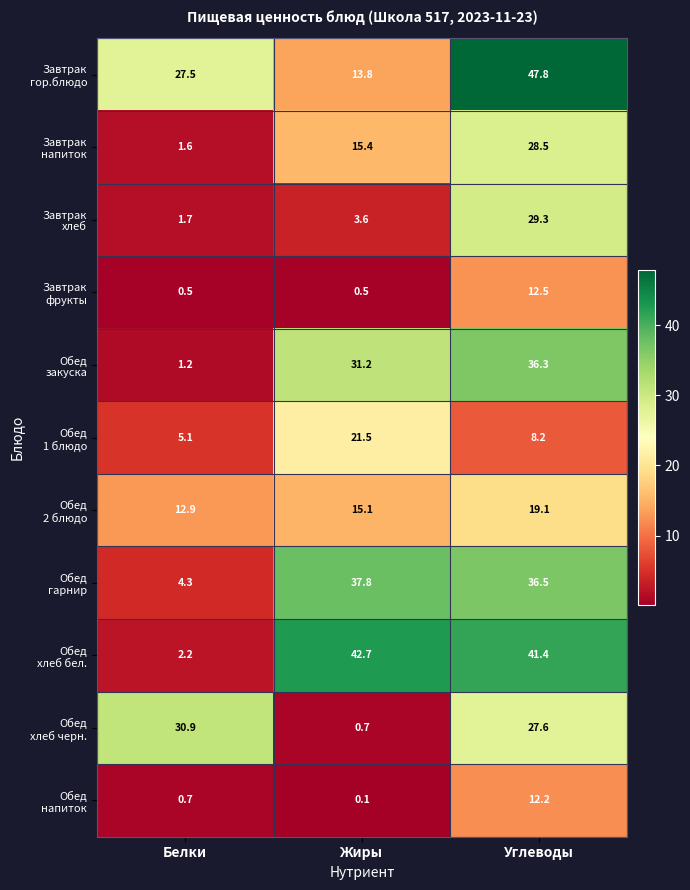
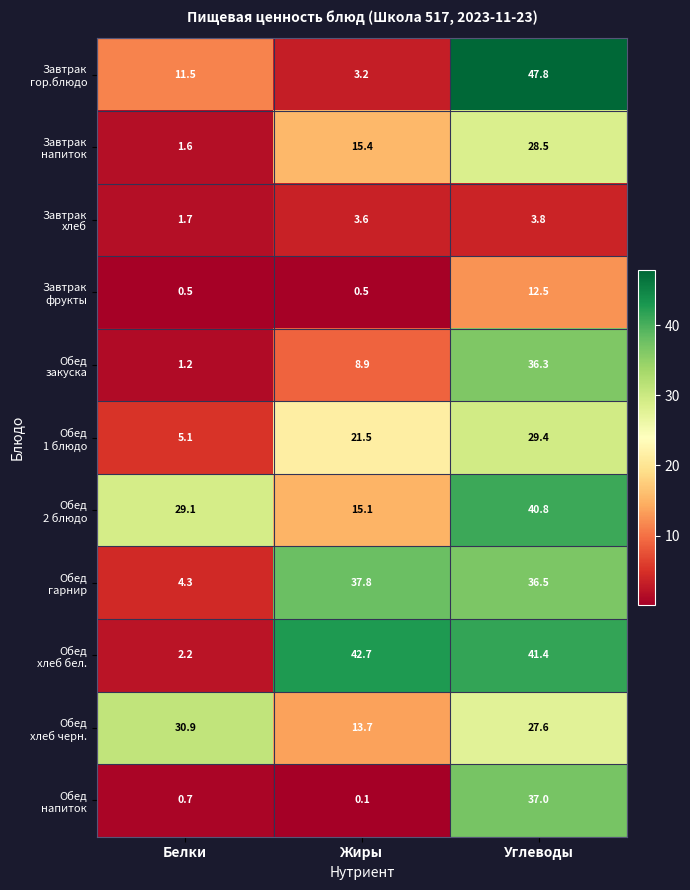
  {
    "Завтрак гор.блюдо": {
-     "Белки": 27.5,
-     "Жиры": 13.8,
+     "Белки": 11.5,
+     "Жиры": 3.2,
      "Углеводы": 47.8
    },
    "Завтрак напиток": {
      "Белки": 1.6,
      "Жиры": 15.4,
      "Углеводы": 28.5
    },
    "Завтрак хлеб": {
      "Белки": 1.7,
      "Жиры": 3.6,
-     "Углеводы": 29.3
+     "Углеводы": 3.8
    },
    "Завтрак фрукты": {
      "Белки": 0.5,
      "Жиры": 0.5,
      "Углеводы": 12.5
    },
    "Обед закуска": {
      "Белки": 1.2,
-     "Жиры": 31.2,
+     "Жиры": 8.9,
      "Углеводы": 36.3
    },
    "Обед 1 блюдо": {
      "Белки": 5.1,
      "Жиры": 21.5,
-     "Углеводы": 8.2
+     "Углеводы": 29.4
    },
    "Обед 2 блюдо": {
-     "Белки": 12.9,
+     "Белки": 29.1,
      "Жиры": 15.1,
-     "Углеводы": 19.1
+     "Углеводы": 40.8
    },
    "Обед гарнир": {
      "Белки": 4.3,
      "Жиры": 37.8,
      "Углеводы": 36.5
    },
    "Обед хлеб бел.": {
      "Белки": 2.2,
      "Жиры": 42.7,
      "Углеводы": 41.4
    },
    "Обед хлеб черн.": {
      "Белки": 30.9,
-     "Жиры": 0.7,
+     "Жиры": 13.7,
      "Углеводы": 27.6
    },
    "Обед напиток": {
      "Белки": 0.7,
      "Жиры": 0.1,
-     "Углеводы": 12.2
+     "Углеводы": 37.0
    }
  }
